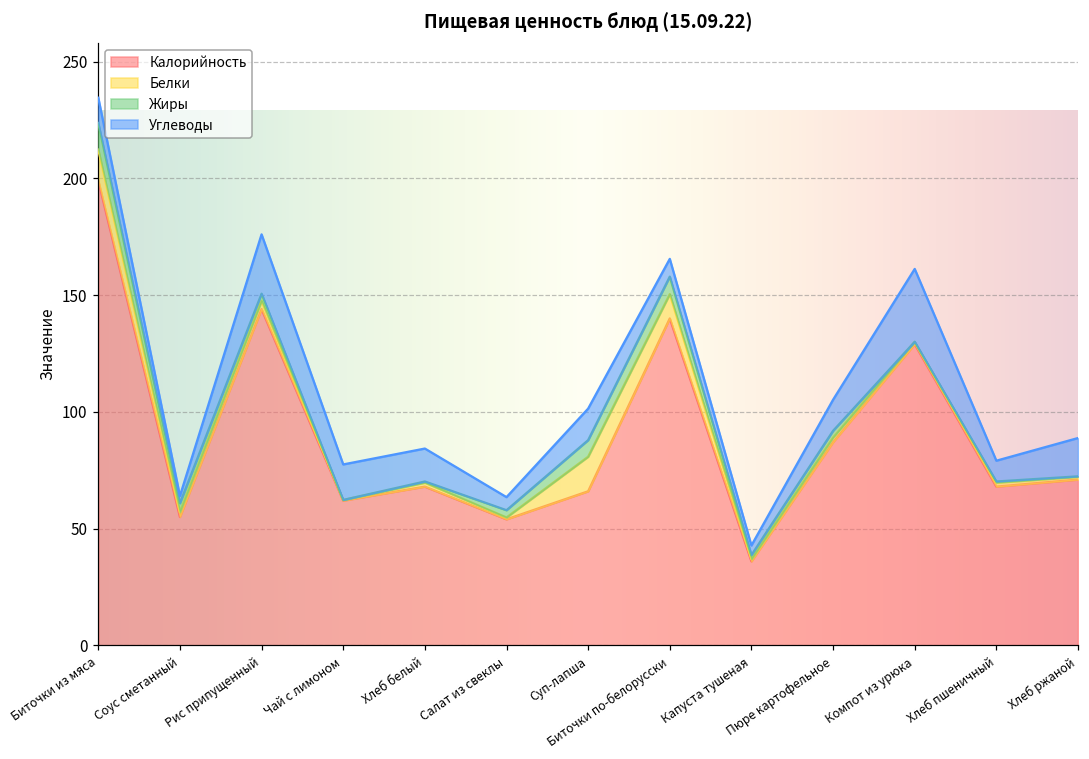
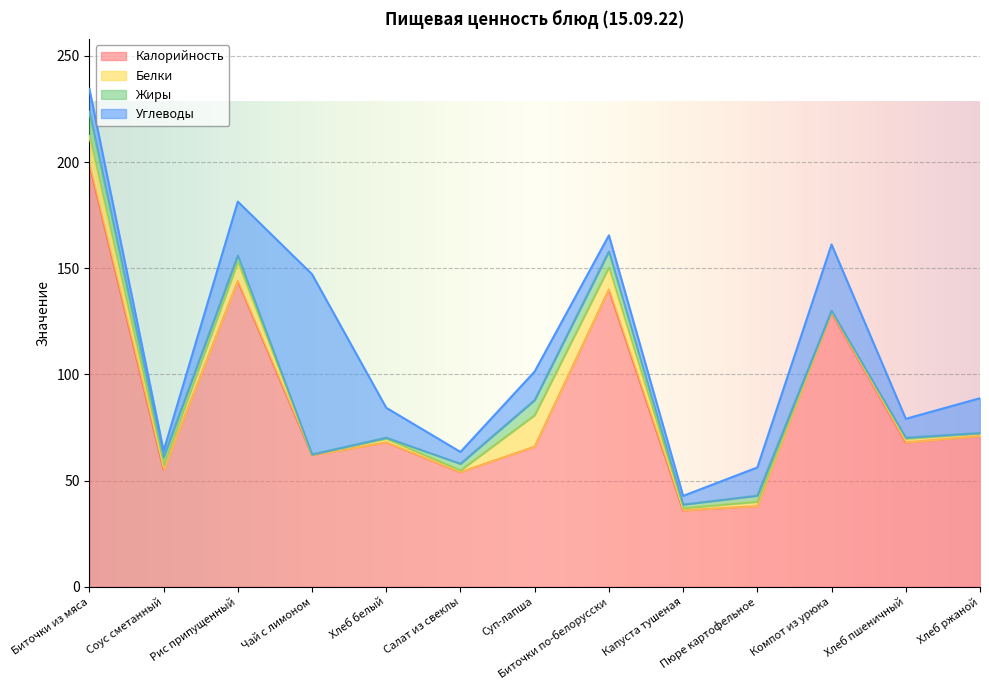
  {
    "Калорийность": {
      "Биточки из мяса": 199,
      "Соус сметанный": 55,
      "Рис припущенный": 144,
      "Хлеб белый": 68,
      "Суп-лапша": 66,
      "Биточки по-белорусски": 140,
-     "Пюре картофельное": 87,
+     "Пюре картофельное": 38,
      "Хлеб пшеничный": 68
    },
    "Белки": {
      "Биточки из мяса": 13,
      "Соус сметанный": 2,
-     "Рис припущенный": 4,
+     "Рис припущенный": 9,
      "Суп-лапша": 15,
      "Биточки по-белорусски": 10,
      "Пюре картофельное": 2
    },
    "Жиры": {
      "Биточки из мяса": 11,
      "Соус сметанный": 4,
      "Рис припущенный": 3,
      "Салат из свеклы": 3,
      "Суп-лапша": 7,
      "Биточки по-белорусски": 8,
      "Капуста тушеная": 2,
      "Пюре картофельное": 3
    },
    "Углеводы": {
      "Биточки из мяса": 11,
      "Соус сметанный": 3,
      "Рис припущенный": 25,
-     "Чай с лимоном": 15,
+     "Чай с лимоном": 85,
      "Хлеб белый": 14,
      "Салат из свеклы": 6,
      "Суп-лапша": 14,
      "Биточки по-белорусски": 8,
      "Капуста тушеная": 4,
      "Пюре картофельное": 13,
      "Компот из урюка": 31,
      "Хлеб пшеничный": 9,
      "Хлеб ржаной": 16
    }
  }
